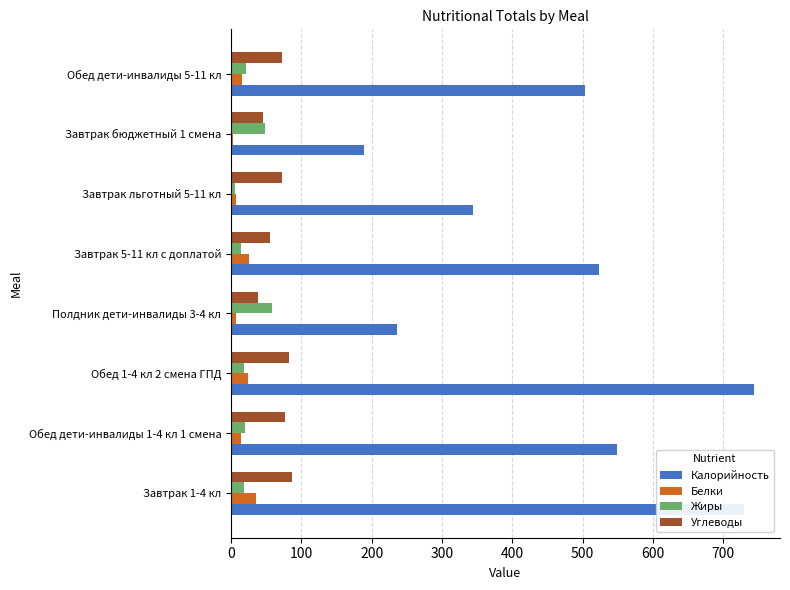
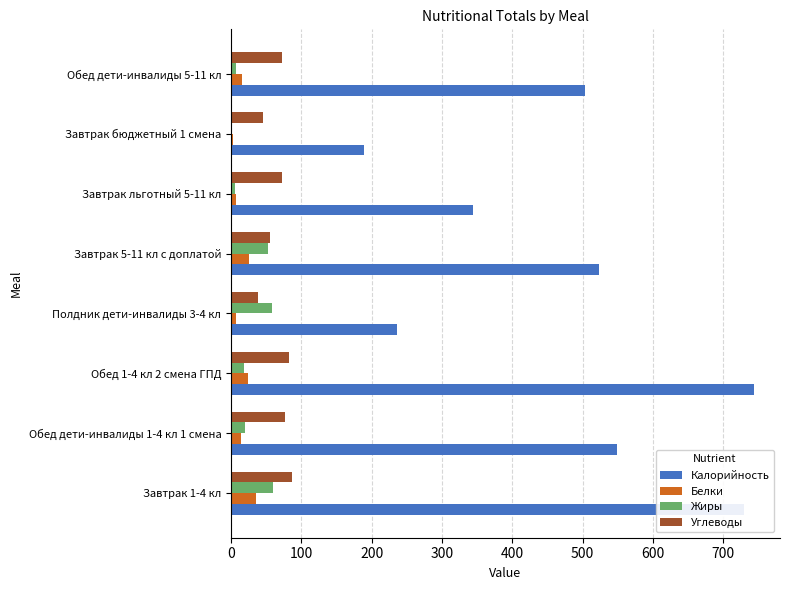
  {
    "Калорийность": {
      "Обед дети-инвалиды 5-11 кл": 500,
      "Завтрак бюджетный 1 смена": 190,
      "Завтрак льготный 5-11 кл": 340,
      "Завтрак 5-11 кл с доплатой": 520,
      "Полдник дети-инвалиды 3-4 кл": 240,
      "Обед 1-4 кл 2 смена ГПД": 740,
      "Обед дети-инвалиды 1-4 кл 1 смена": 550
    },
    "Жиры": {
-     "Обед дети-инвалиды 5-11 кл": 20,
-     "Завтрак бюджетный 1 смена": 50,
+     "Обед дети-инвалиды 5-11 кл": 10,
+     "Завтрак бюджетный 1 смена": 0,
      "Завтрак льготный 5-11 кл": 10,
-     "Завтрак 5-11 кл с доплатой": 10,
+     "Завтрак 5-11 кл с доплатой": 50,
      "Полдник дети-инвалиды 3-4 кл": 60,
      "Обед 1-4 кл 2 смена ГПД": 20,
      "Обед дети-инвалиды 1-4 кл 1 смена": 20,
-     "Завтрак 1-4 кл": 20
+     "Завтрак 1-4 кл": 60
    }
  }
